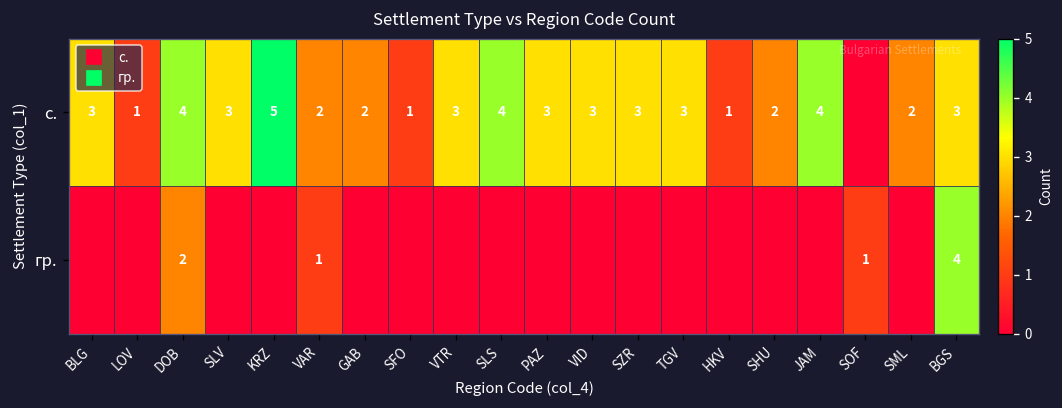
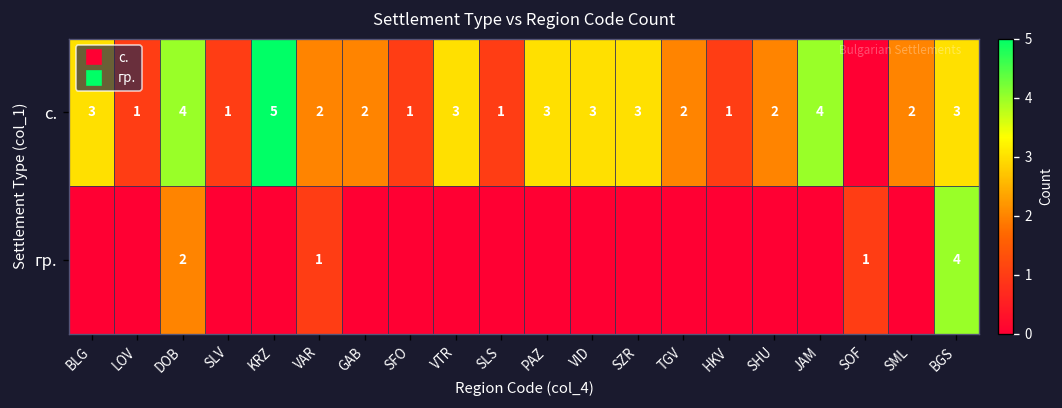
  {
    "с.": {
      "BLG": 3,
      "LOV": 1,
      "DOB": 4,
-     "SLV": 3,
+     "SLV": 1,
      "KRZ": 5,
      "VAR": 2,
      "GAB": 2,
      "SFO": 1,
      "VTR": 3,
-     "SLS": 4,
+     "SLS": 1,
      "PAZ": 3,
      "VID": 3,
      "SZR": 3,
-     "TGV": 3,
+     "TGV": 2,
      "HKV": 1,
      "SHU": 2,
      "JAM": 4,
      "BGS": 3
    },
    "гр.": {
      "DOB": 2,
      "VAR": 1,
      "SOF": 1,
      "BGS": 4
    }
  }
